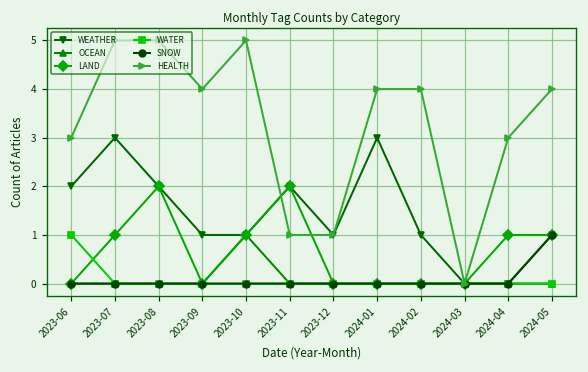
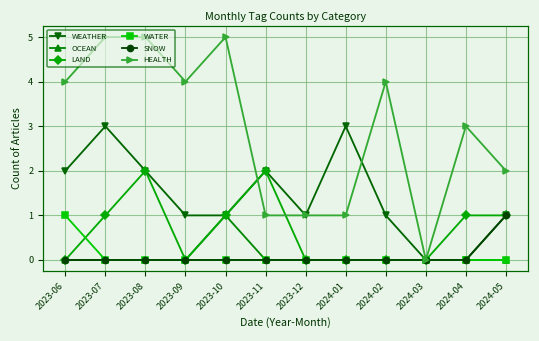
  {
    "HEALTH": {
-     "2023-06": 3,
+     "2023-06": 4,
      "2023-09": 4,
      "2023-10": 5,
      "2023-11": 1,
-     "2024-01": 4,
+     "2024-01": 1,
      "2024-02": 4,
      "2024-04": 3,
-     "2024-05": 4
+     "2024-05": 2
    }
  }
